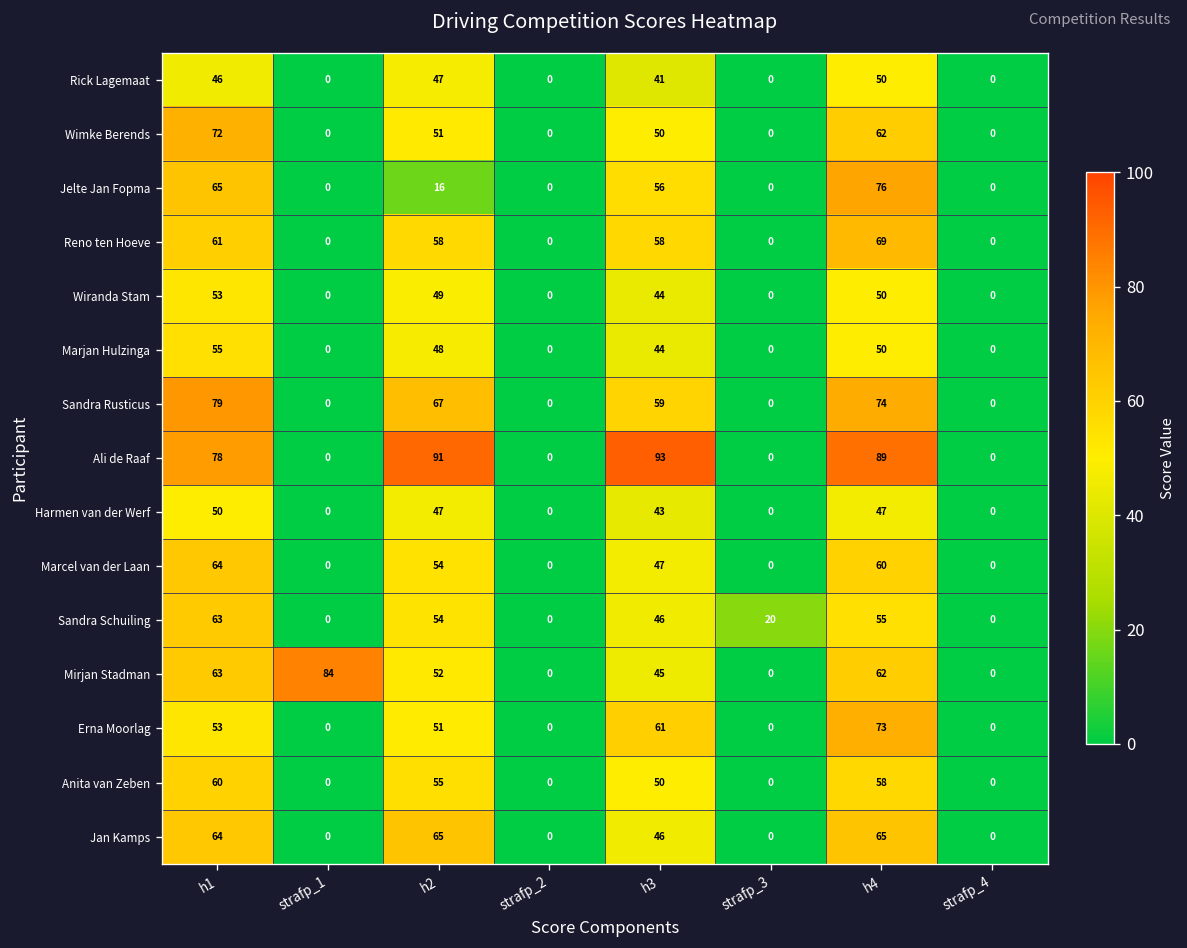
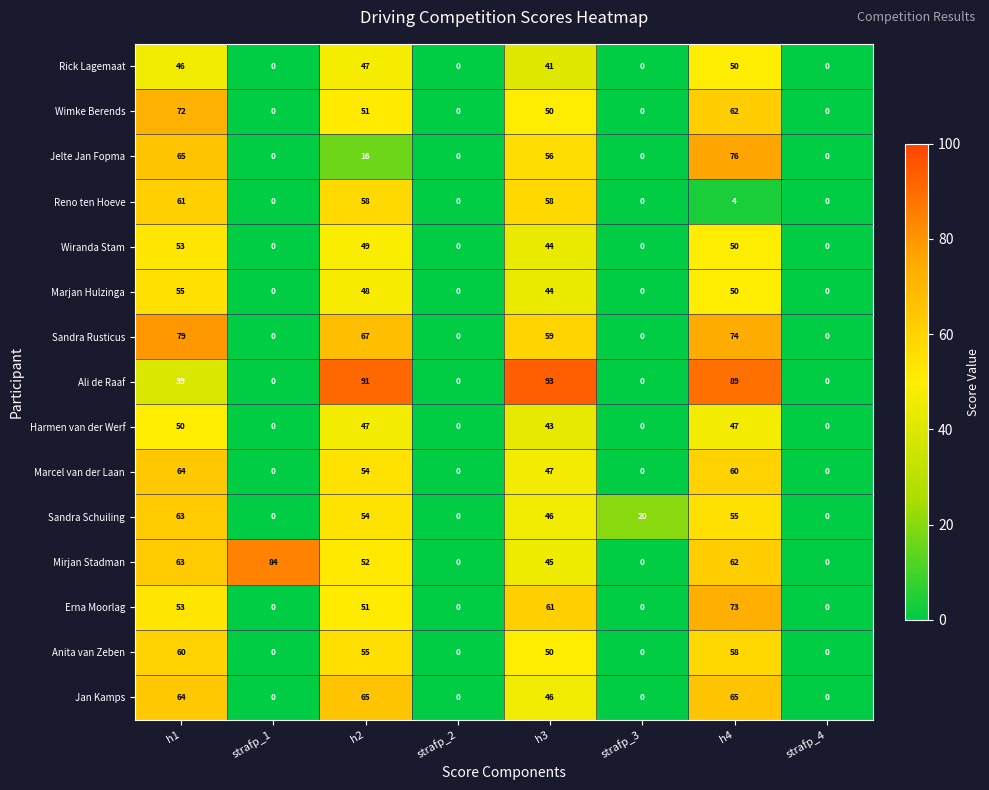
  {
    "Rick Lagemaat": {
      "h1": 46,
      "strafp_1": 0,
      "h2": 47,
      "strafp_2": 0,
      "h3": 41,
      "strafp_3": 0,
      "h4": 50,
      "strafp_4": 0
    },
    "Wimke Berends": {
      "h1": 72,
      "strafp_1": 0,
      "h2": 51,
      "strafp_2": 0,
      "h3": 50,
      "strafp_3": 0,
      "h4": 62,
      "strafp_4": 0
    },
    "Jelte Jan Fopma": {
      "h1": 65,
      "strafp_1": 0,
      "h2": 16,
      "strafp_2": 0,
      "h3": 56,
      "strafp_3": 0,
      "h4": 76,
      "strafp_4": 0
    },
    "Reno ten Hoeve": {
      "h1": 61,
      "strafp_1": 0,
      "h2": 58,
      "strafp_2": 0,
      "h3": 58,
      "strafp_3": 0,
-     "h4": 69,
+     "h4": 4,
      "strafp_4": 0
    },
    "Wiranda Stam": {
      "h1": 53,
      "strafp_1": 0,
      "h2": 49,
      "strafp_2": 0,
      "h3": 44,
      "strafp_3": 0,
      "h4": 50,
      "strafp_4": 0
    },
    "Marjan Hulzinga": {
      "h1": 55,
      "strafp_1": 0,
      "h2": 48,
      "strafp_2": 0,
      "h3": 44,
      "strafp_3": 0,
      "h4": 50,
      "strafp_4": 0
    },
    "Sandra Rusticus": {
      "h1": 79,
      "strafp_1": 0,
      "h2": 67,
      "strafp_2": 0,
      "h3": 59,
      "strafp_3": 0,
      "h4": 74,
      "strafp_4": 0
    },
    "Ali de Raaf": {
-     "h1": 78,
+     "h1": 39,
      "strafp_1": 0,
      "h2": 91,
      "strafp_2": 0,
      "h3": 93,
      "strafp_3": 0,
      "h4": 89,
      "strafp_4": 0
    },
    "Harmen van der Werf": {
      "h1": 50,
      "strafp_1": 0,
      "h2": 47,
      "strafp_2": 0,
      "h3": 43,
      "strafp_3": 0,
      "h4": 47,
      "strafp_4": 0
    },
    "Marcel van der Laan": {
      "h1": 64,
      "strafp_1": 0,
      "h2": 54,
      "strafp_2": 0,
      "h3": 47,
      "strafp_3": 0,
      "h4": 60,
      "strafp_4": 0
    },
    "Sandra Schuiling": {
      "h1": 63,
      "strafp_1": 0,
      "h2": 54,
      "strafp_2": 0,
      "h3": 46,
      "strafp_3": 20,
      "h4": 55,
      "strafp_4": 0
    },
    "Mirjan Stadman": {
      "h1": 63,
      "strafp_1": 84,
      "h2": 52,
      "strafp_2": 0,
      "h3": 45,
      "strafp_3": 0,
      "h4": 62,
      "strafp_4": 0
    },
    "Erna Moorlag": {
      "h1": 53,
      "strafp_1": 0,
      "h2": 51,
      "strafp_2": 0,
      "h3": 61,
      "strafp_3": 0,
      "h4": 73,
      "strafp_4": 0
    },
    "Anita van Zeben": {
      "h1": 60,
      "strafp_1": 0,
      "h2": 55,
      "strafp_2": 0,
      "h3": 50,
      "strafp_3": 0,
      "h4": 58,
      "strafp_4": 0
    },
    "Jan Kamps": {
      "h1": 64,
      "strafp_1": 0,
      "h2": 65,
      "strafp_2": 0,
      "h3": 46,
      "strafp_3": 0,
      "h4": 65,
      "strafp_4": 0
    }
  }
